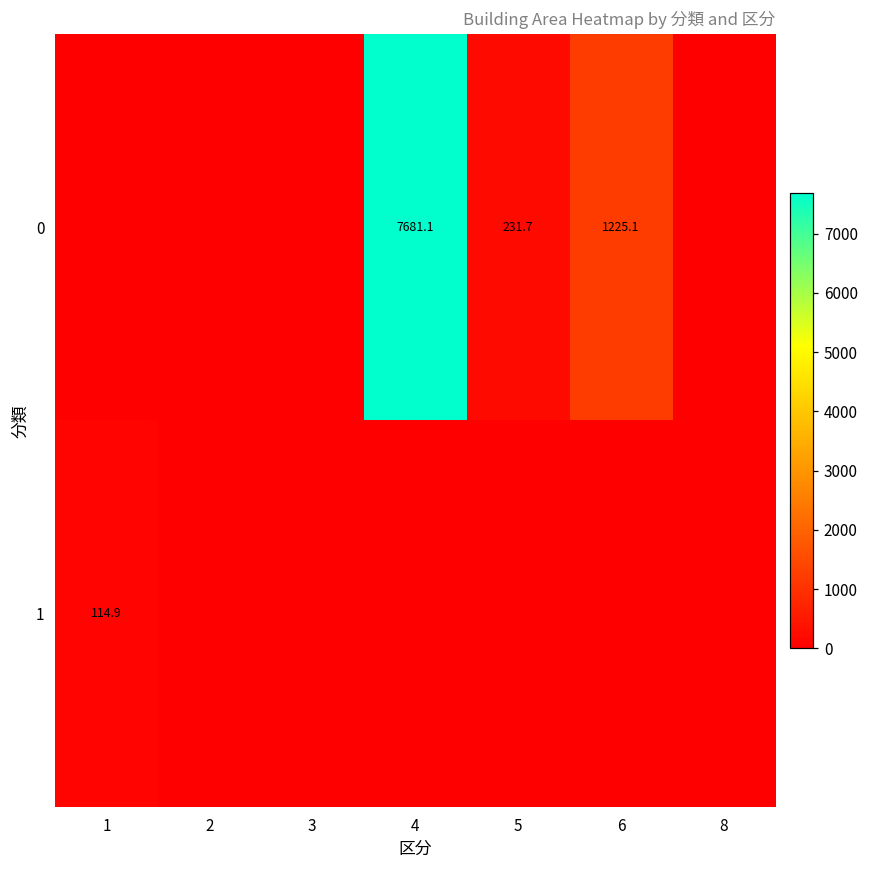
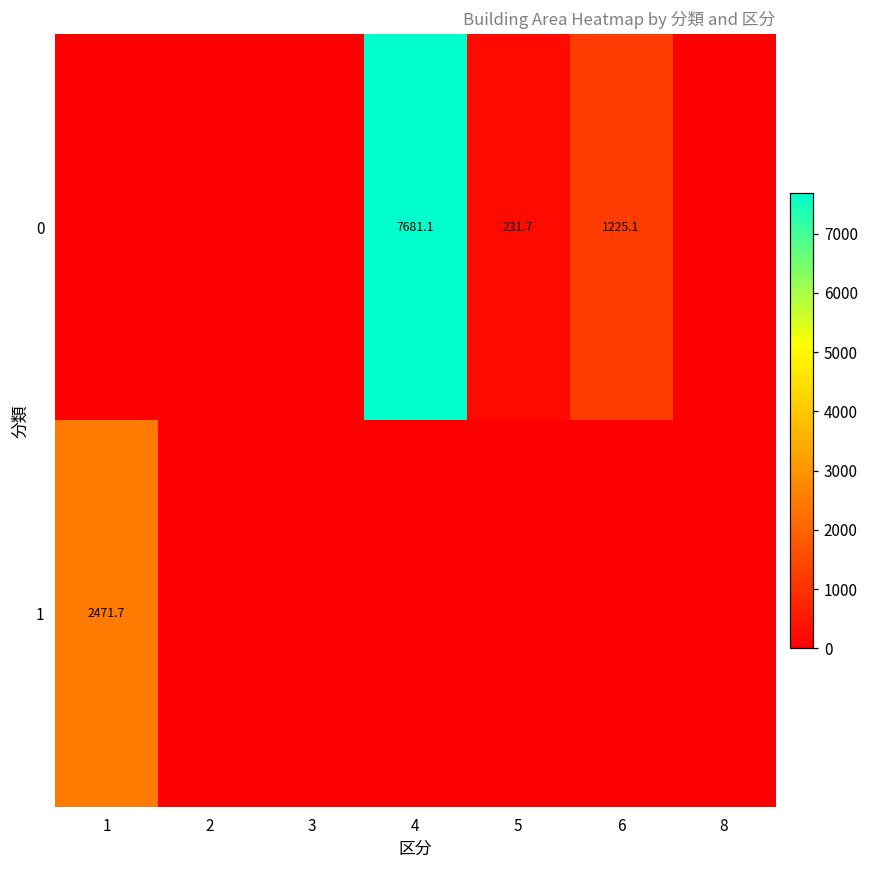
  {
    "0": {
      "4": 7681.1,
      "5": 231.7,
      "6": 1225.1
    },
    "1": {
-     "1": 114.9
+     "1": 2471.7
    }
  }
